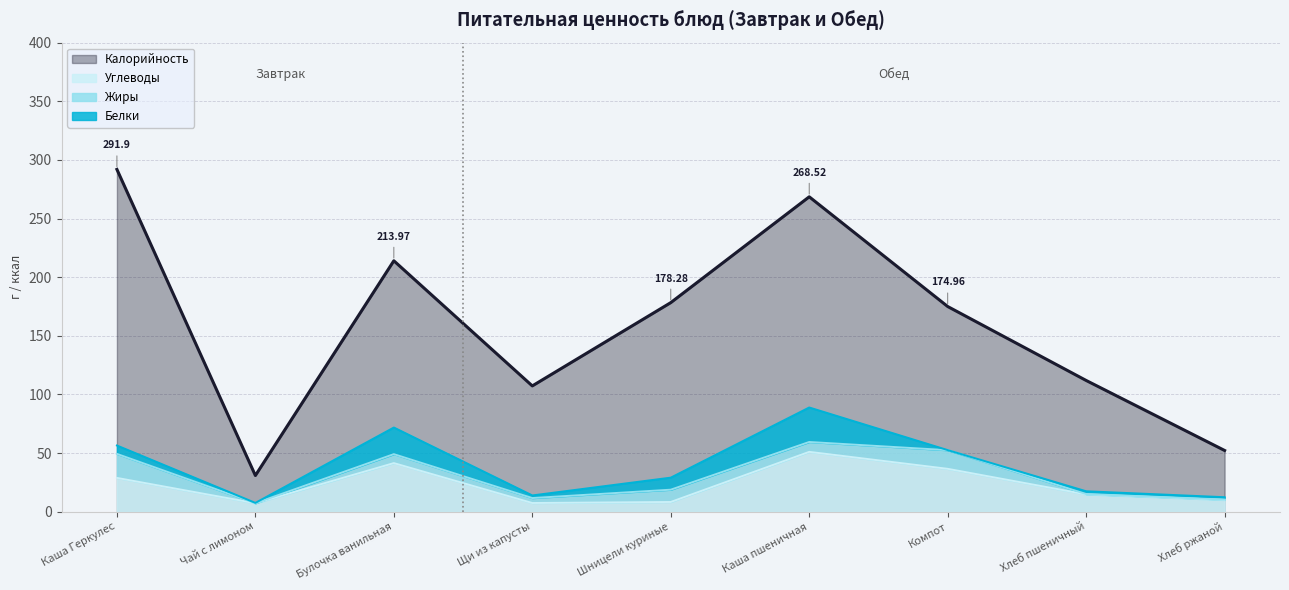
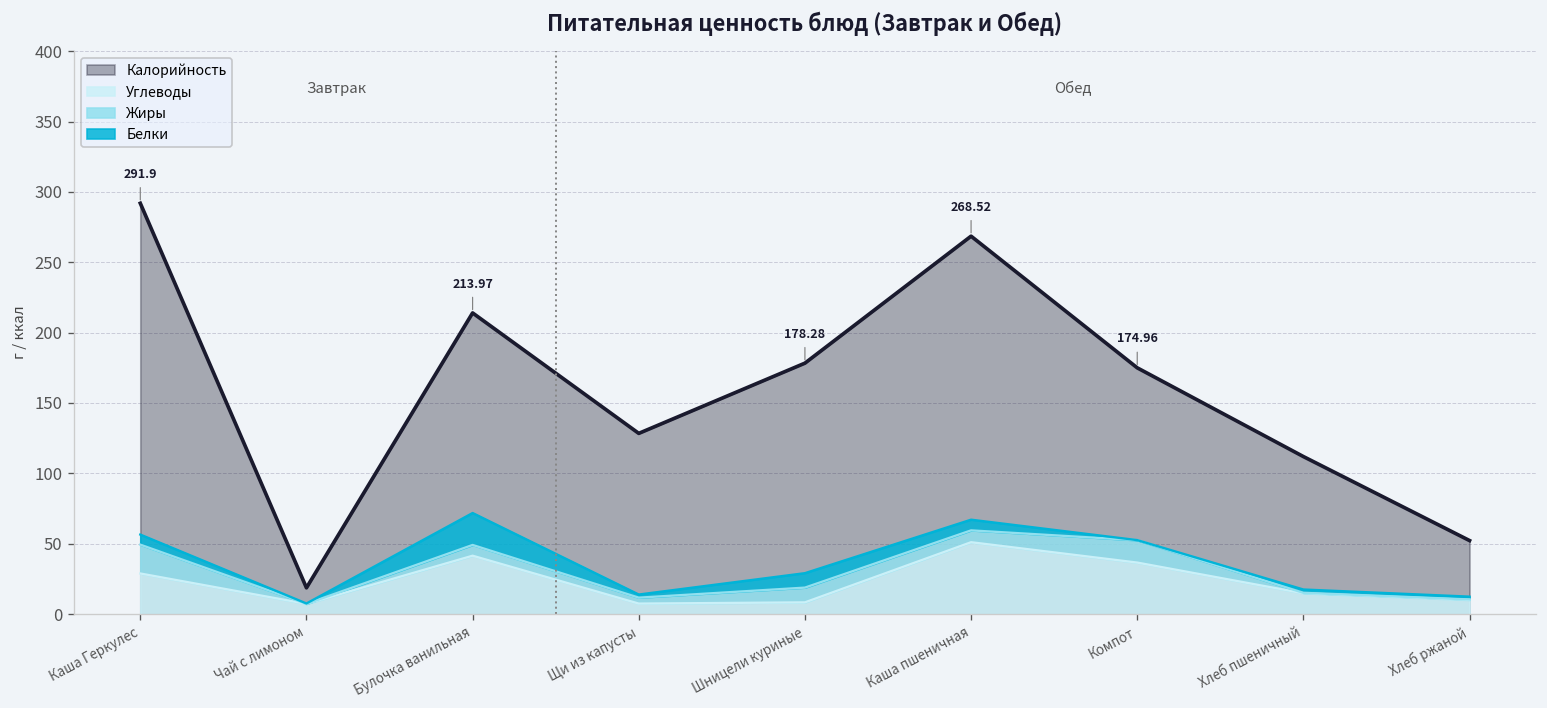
  {
    "Калорийность": {
-     "Чай с лимоном": 31,
-     "Щи из капусты": 107,
+     "Чай с лимоном": 19,
+     "Щи из капусты": 128,
      "Хлеб пшеничный": 112,
      "Хлеб ржаной": 52
    },
    "Углеводы": {
      "Каша Геркулес": 29,
      "Булочка ванильная": 41,
      "Щи из капусты": 7,
      "Шницели куриные": 8,
      "Каша пшеничная": 51,
      "Компот": 37
    },
    "Жиры": {
      "Каша Геркулес": 20,
      "Булочка ванильная": 8,
      "Щи из капусты": 4,
      "Шницели куриные": 10,
      "Каша пшеничная": 8
    },
    "Белки": {
      "Каша Геркулес": 7,
      "Булочка ванильная": 23,
      "Щи из капусты": 2,
      "Шницели куриные": 10,
-     "Каша пшеничная": 29,
+     "Каша пшеничная": 8,
      "Хлеб пшеничный": 2
    }
  }
